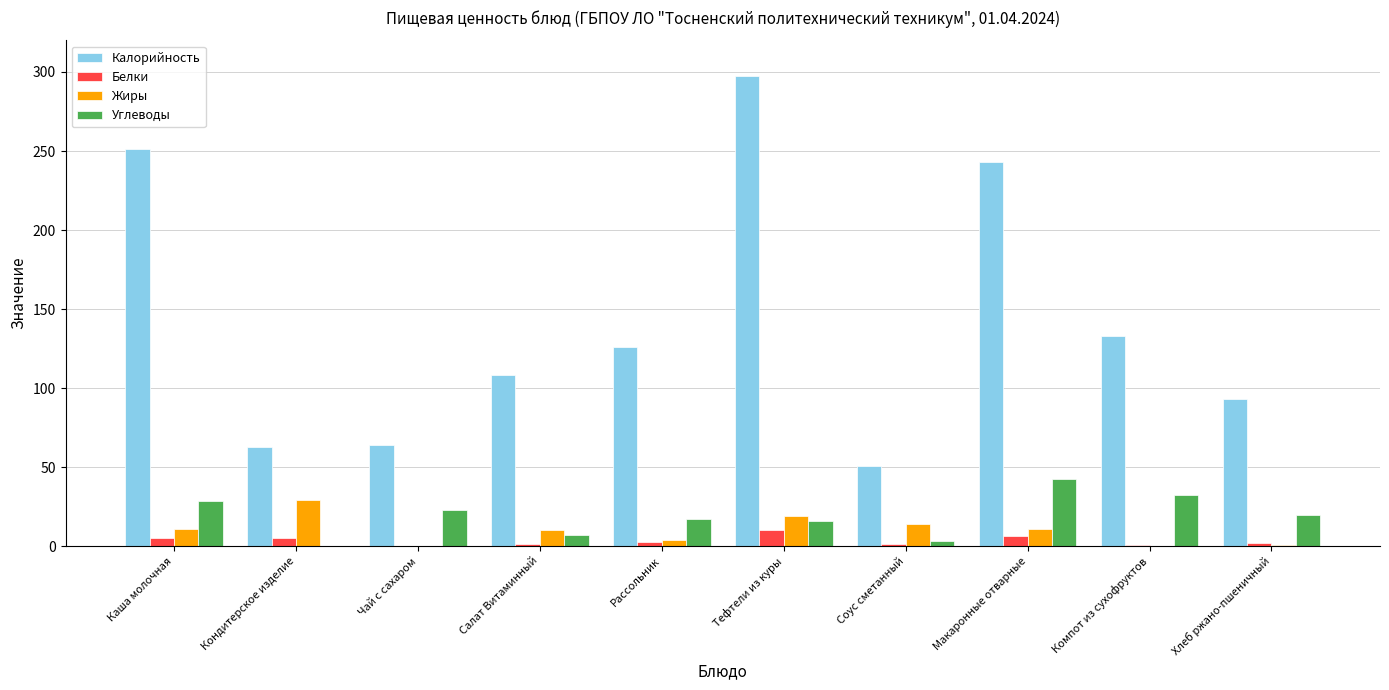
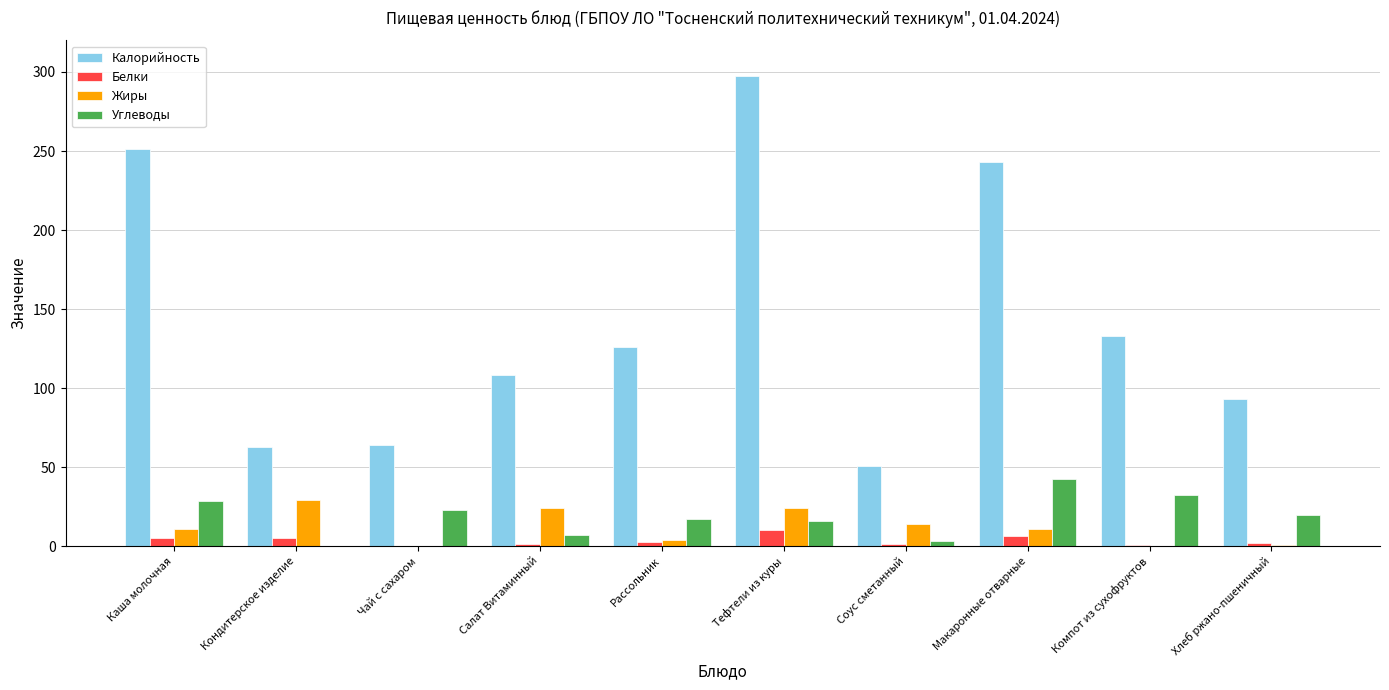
  {
    "Калорийность": {
      "Каша молочная": 251,
      "Кондитерское изделие": 63,
      "Чай с сахаром": 64,
      "Салат Витаминный": 108,
      "Рассольник": 126,
      "Тефтели из куры": 298,
      "Соус сметанный": 50,
      "Макаронные отварные": 243,
      "Компот из сухофруктов": 133,
      "Хлеб ржано-пшеничный": 93
    },
    "Белки": {
      "Каша молочная": 5,
      "Кондитерское изделие": 5,
      "Чай с сахаром": 0,
      "Рассольник": 3,
      "Тефтели из куры": 10,
      "Макаронные отварные": 7,
      "Хлеб ржано-пшеничный": 2
    },
    "Жиры": {
      "Каша молочная": 11,
      "Кондитерское изделие": 29,
      "Чай с сахаром": 0,
-     "Салат Витаминный": 10,
+     "Салат Витаминный": 24,
      "Рассольник": 4,
-     "Тефтели из куры": 19,
+     "Тефтели из куры": 24,
      "Соус сметанный": 14,
      "Макаронные отварные": 11
    },
    "Углеводы": {
      "Каша молочная": 28,
      "Чай с сахаром": 23,
      "Салат Витаминный": 7,
      "Рассольник": 17,
      "Тефтели из куры": 16,
      "Соус сметанный": 3,
      "Макаронные отварные": 42,
      "Компот из сухофруктов": 32,
      "Хлеб ржано-пшеничный": 20
    }
  }
